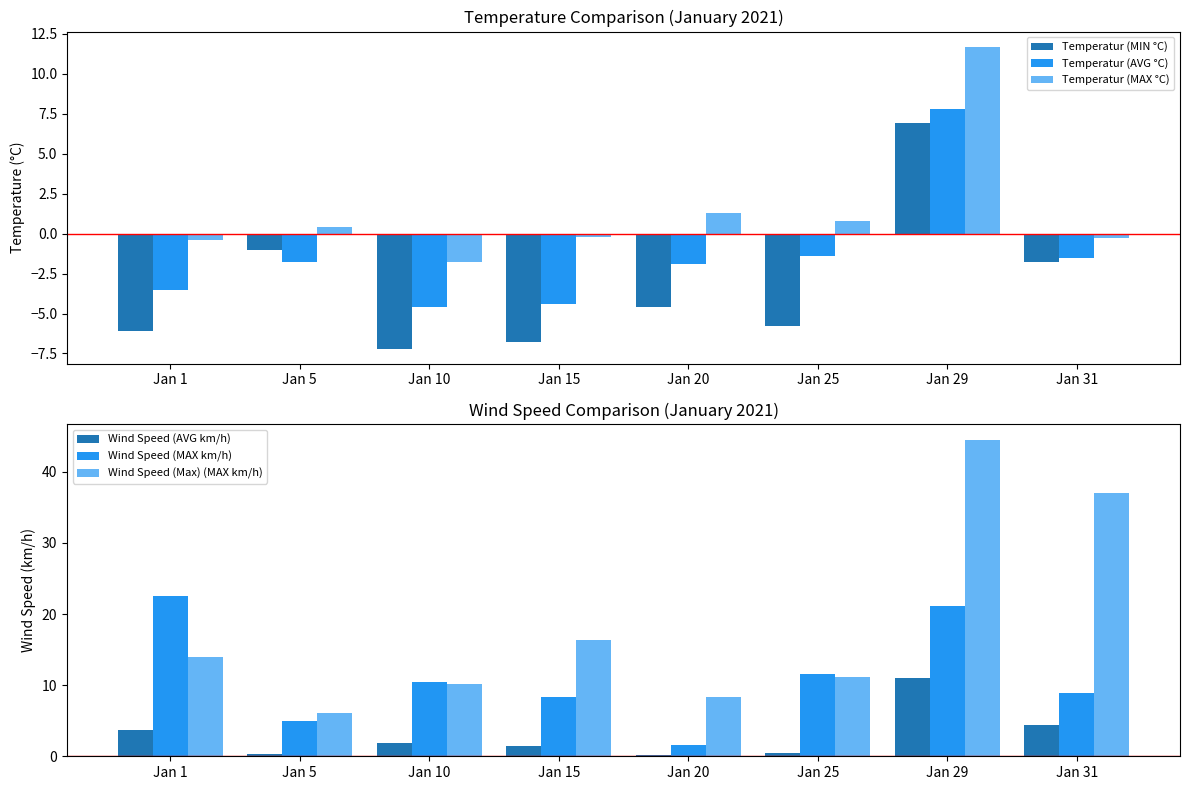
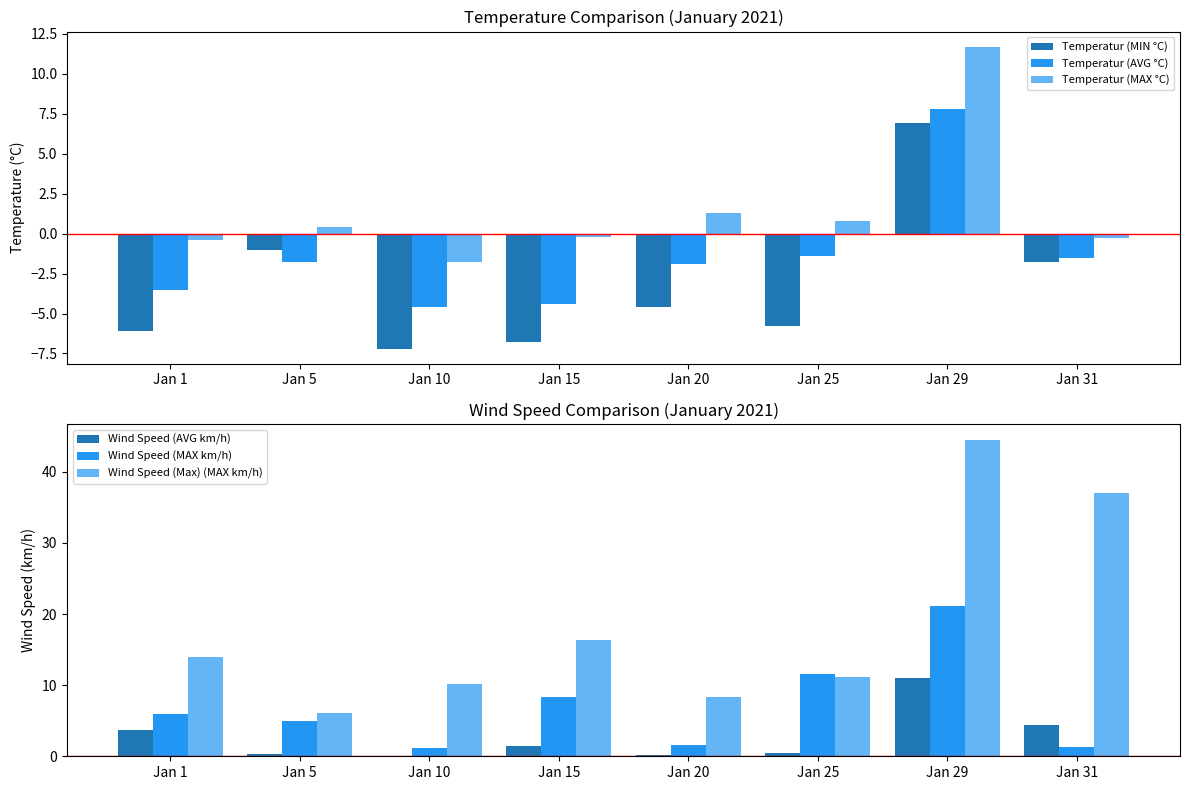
  {
    "Temperature Comparison (January 2021)": {
      "Temperatur (MIN °C)": {
        "Jan 1": -6.1,
        "Jan 5": -1.0,
        "Jan 10": -7.2,
        "Jan 15": -6.8,
        "Jan 20": -4.6,
        "Jan 25": -5.8,
        "Jan 29": 6.9,
        "Jan 31": -1.8
      },
      "Temperatur (AVG °C)": {
        "Jan 1": -3.5,
        "Jan 5": -1.8,
        "Jan 10": -4.6,
        "Jan 15": -4.4,
        "Jan 20": -1.9,
        "Jan 25": -1.4,
        "Jan 29": 7.8,
        "Jan 31": -1.5
      },
      "Temperatur (MAX °C)": {
        "Jan 1": -0.4,
        "Jan 5": 0.4,
        "Jan 10": -1.8,
        "Jan 15": -0.2,
        "Jan 20": 1.3,
        "Jan 25": 0.8,
        "Jan 29": 11.7,
        "Jan 31": -0.3
      }
    },
    "Wind Speed Comparison (January 2021)": {
      "Wind Speed (AVG km/h)": {
        "Jan 1": 4,
-       "Jan 10": 2,
+       "Jan 10": 0,
        "Jan 15": 1,
        "Jan 25": 0,
        "Jan 29": 11,
        "Jan 31": 4
      },
      "Wind Speed (MAX km/h)": {
-       "Jan 1": 23,
+       "Jan 1": 6,
        "Jan 5": 5,
-       "Jan 10": 10,
+       "Jan 10": 1,
        "Jan 15": 8,
        "Jan 20": 2,
        "Jan 25": 12,
        "Jan 29": 21,
-       "Jan 31": 9
+       "Jan 31": 1
      },
      "Wind Speed (Max) (MAX km/h)": {
        "Jan 1": 14,
        "Jan 5": 6,
        "Jan 10": 10,
        "Jan 15": 16,
        "Jan 20": 8,
        "Jan 25": 11,
        "Jan 29": 45,
        "Jan 31": 37
      }
    }
  }
